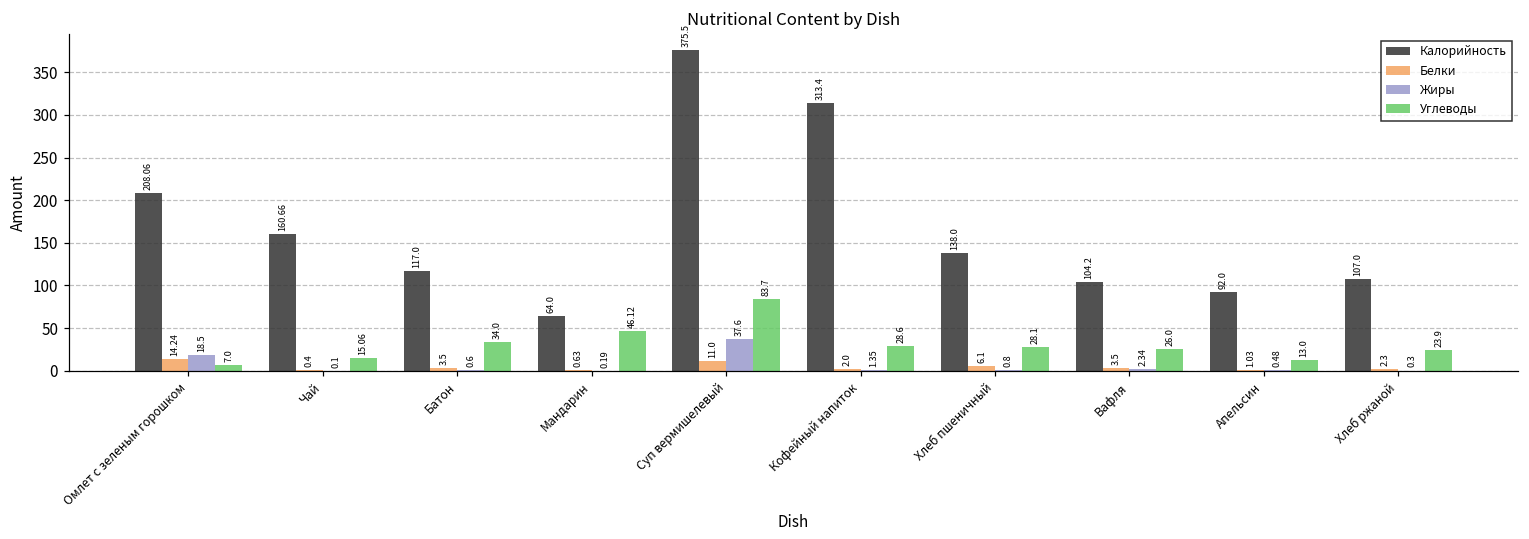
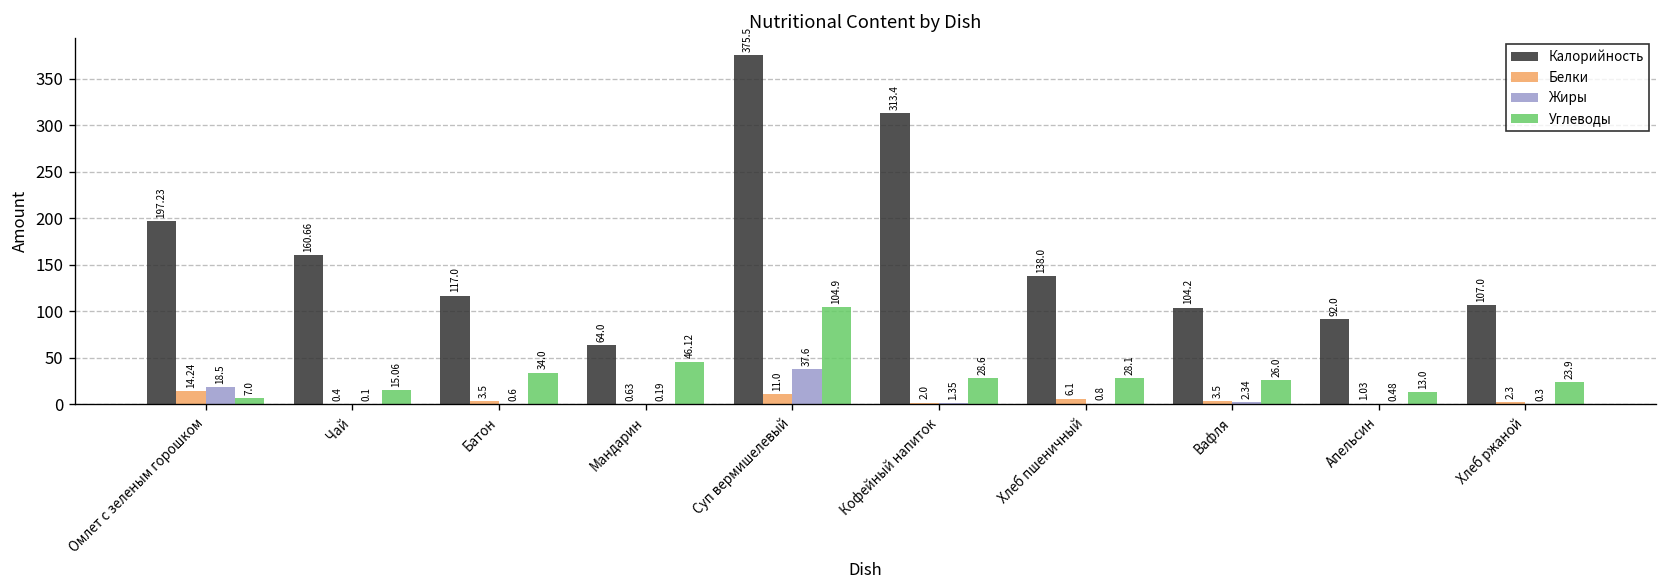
  {
    "Калорийность": {
-     "Омлет с зеленым горошком": 208.06,
+     "Омлет с зеленым горошком": 197.23,
      "Чай": 160.66,
      "Батон": 117.0,
      "Мандарин": 64.0,
      "Суп вермишелевый": 375.5,
      "Кофейный напиток": 313.4,
      "Хлеб пшеничный": 138.0,
      "Вафля": 104.2,
      "Апельсин": 92.0,
      "Хлеб ржаной": 107.0
    },
    "Белки": {
      "Омлет с зеленым горошком": 14.24,
      "Чай": 0.4,
      "Батон": 3.5,
      "Мандарин": 0.63,
      "Суп вермишелевый": 11.0,
      "Кофейный напиток": 2.0,
      "Хлеб пшеничный": 6.1,
      "Вафля": 3.5,
      "Апельсин": 1.03,
      "Хлеб ржаной": 2.3
    },
    "Жиры": {
      "Омлет с зеленым горошком": 18.5,
      "Чай": 0.1,
      "Батон": 0.6,
      "Мандарин": 0.19,
      "Суп вермишелевый": 37.6,
      "Кофейный напиток": 1.35,
      "Хлеб пшеничный": 0.8,
      "Вафля": 2.34,
      "Апельсин": 0.48,
      "Хлеб ржаной": 0.3
    },
    "Углеводы": {
      "Омлет с зеленым горошком": 7.0,
      "Чай": 15.06,
      "Батон": 34.0,
      "Мандарин": 46.12,
-     "Суп вермишелевый": 83.7,
+     "Суп вермишелевый": 104.9,
      "Кофейный напиток": 28.6,
      "Хлеб пшеничный": 28.1,
      "Вафля": 26.0,
      "Апельсин": 13.0,
      "Хлеб ржаной": 23.9
    }
  }
